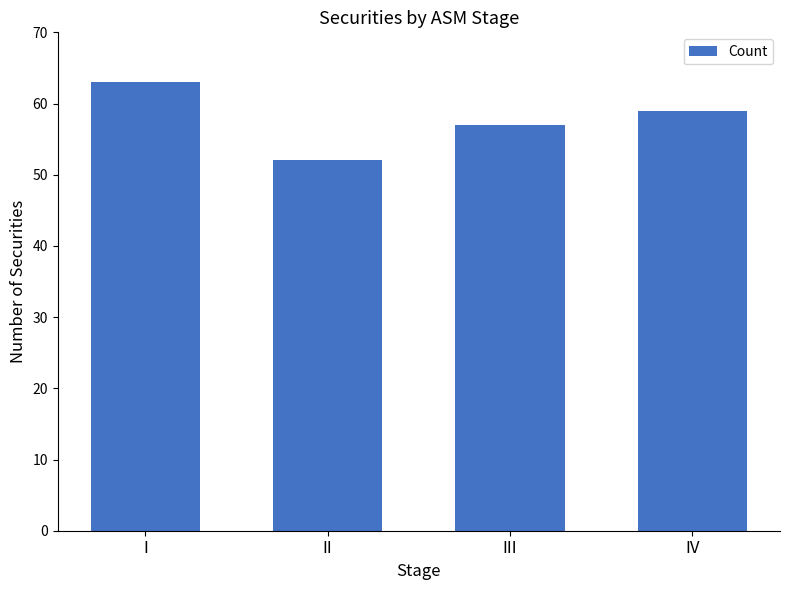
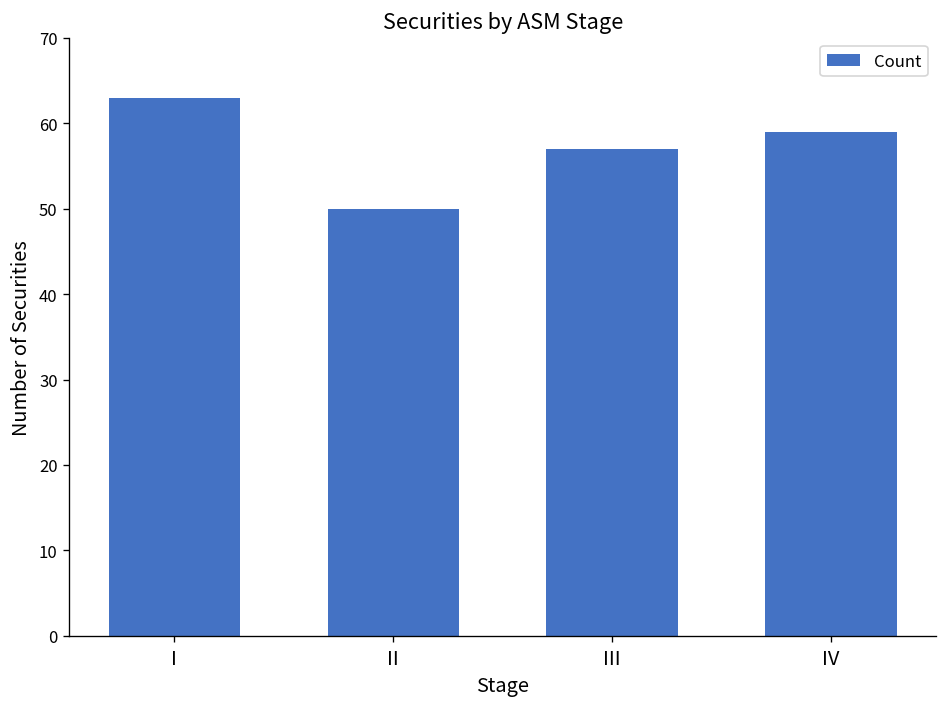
  {
    "I": 63,
-   "II": 52,
+   "II": 50,
    "III": 57,
    "IV": 59
  }
